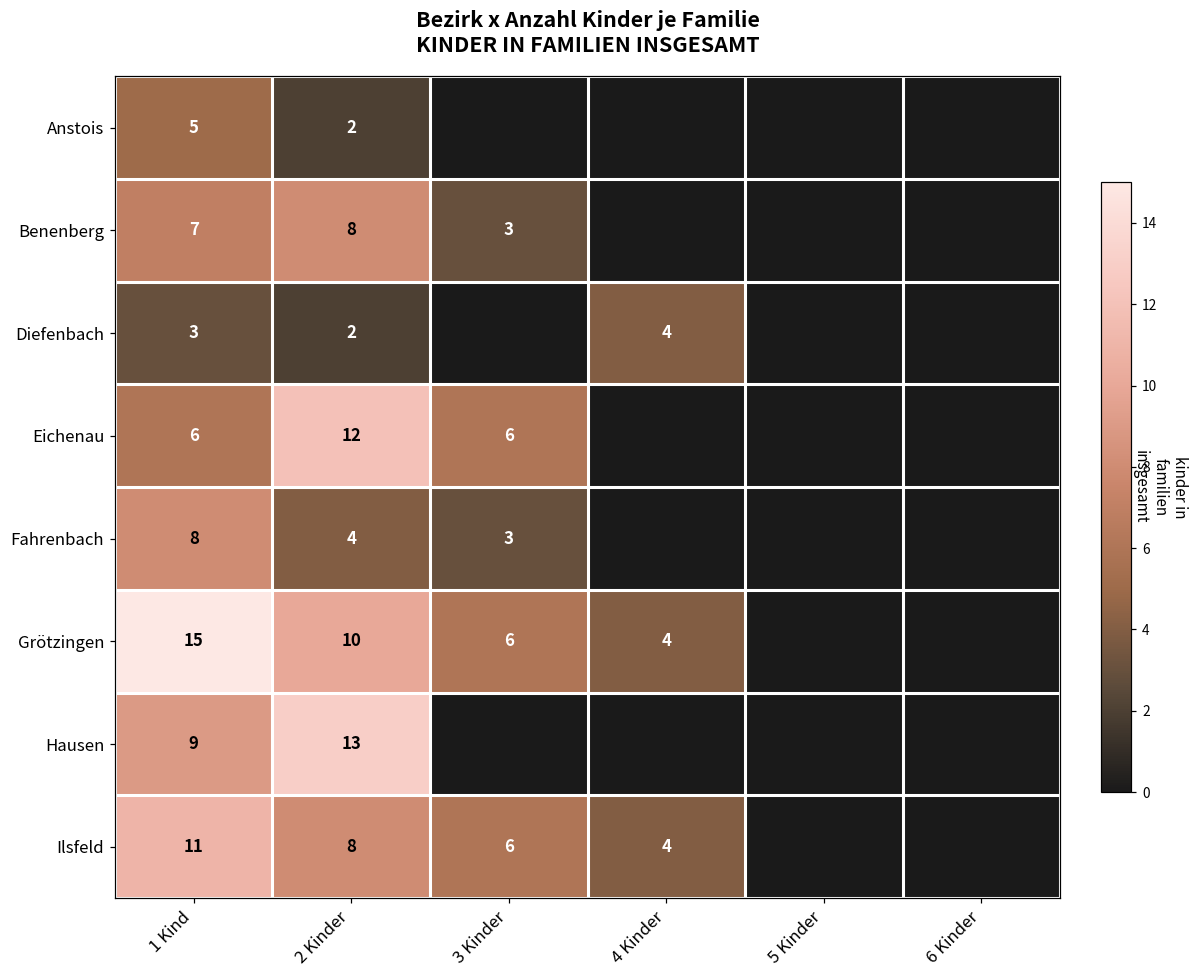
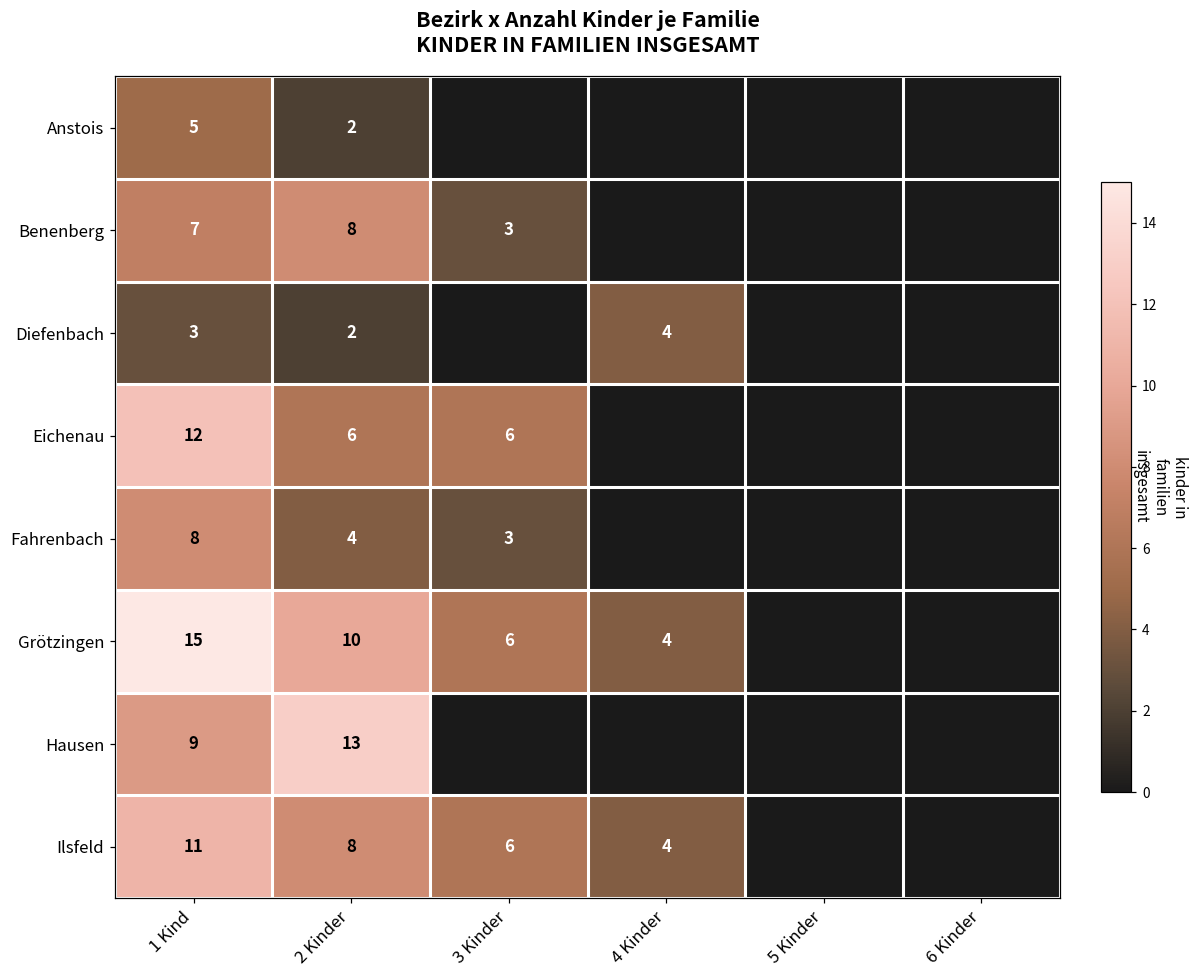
  {
    "Anstois": {
      "1 Kind": 5,
      "2 Kinder": 2
    },
    "Benenberg": {
      "1 Kind": 7,
      "2 Kinder": 8,
      "3 Kinder": 3
    },
    "Diefenbach": {
      "1 Kind": 3,
      "2 Kinder": 2,
      "4 Kinder": 4
    },
    "Eichenau": {
-     "1 Kind": 6,
-     "2 Kinder": 12,
+     "1 Kind": 12,
+     "2 Kinder": 6,
      "3 Kinder": 6
    },
    "Fahrenbach": {
      "1 Kind": 8,
      "2 Kinder": 4,
      "3 Kinder": 3
    },
    "Grötzingen": {
      "1 Kind": 15,
      "2 Kinder": 10,
      "3 Kinder": 6,
      "4 Kinder": 4
    },
    "Hausen": {
      "1 Kind": 9,
      "2 Kinder": 13
    },
    "Ilsfeld": {
      "1 Kind": 11,
      "2 Kinder": 8,
      "3 Kinder": 6,
      "4 Kinder": 4
    }
  }
